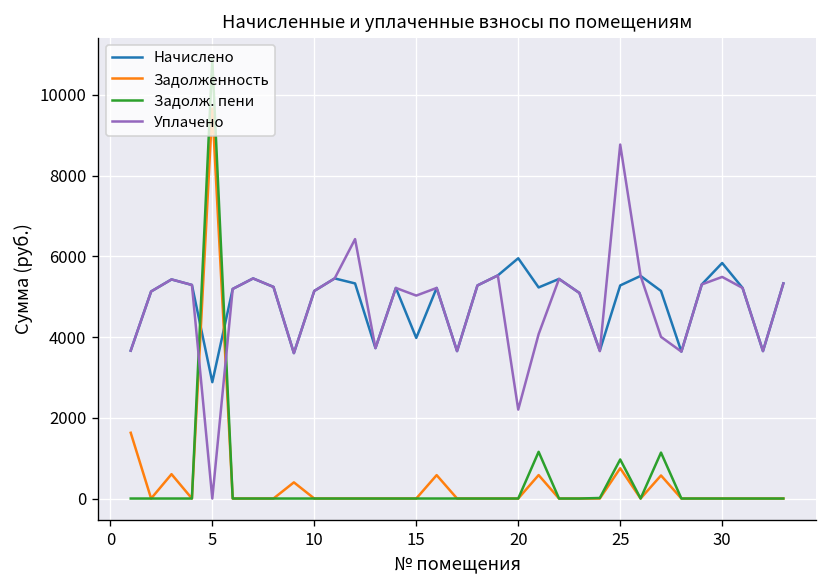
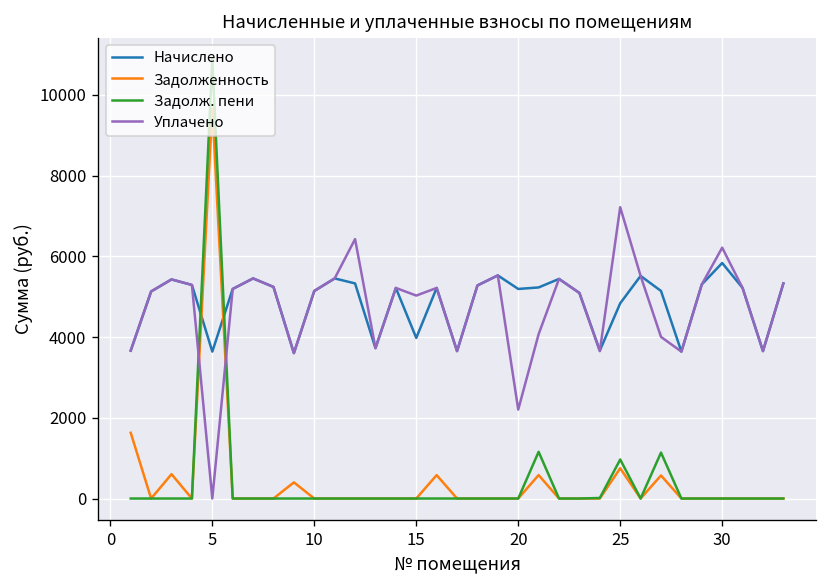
  {
    "Начислено": {
-     "5": 2900,
+     "5": 3600,
      "15": 4000,
-     "20": 6000,
-     "25": 5300,
+     "20": 5200,
+     "25": 4800,
      "30": 5800
    },
    "Задолженность": {
      "25": 700
    },
    "Задолж. пени": {
      "25": 1000
    },
    "Уплачено": {
      "5": 0,
      "15": 5000,
      "20": 2200,
-     "25": 8800,
-     "30": 5500
+     "25": 7200,
+     "30": 6200
    }
  }
